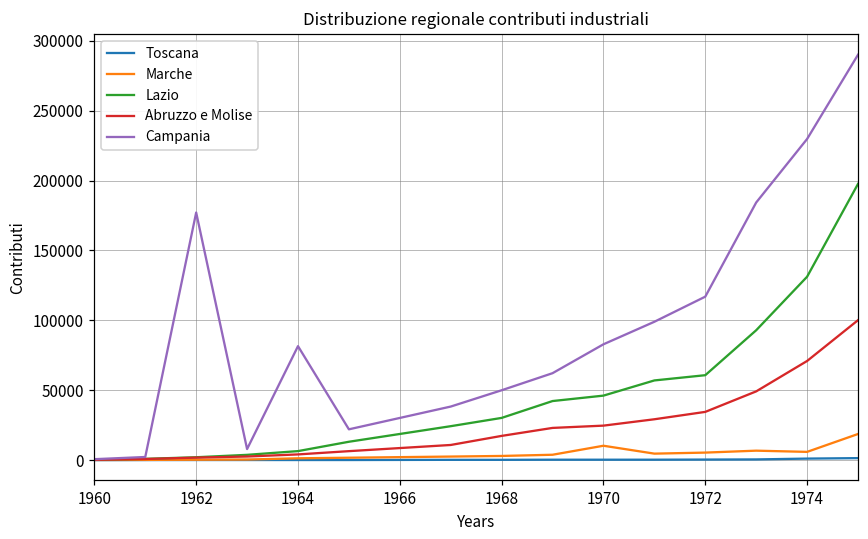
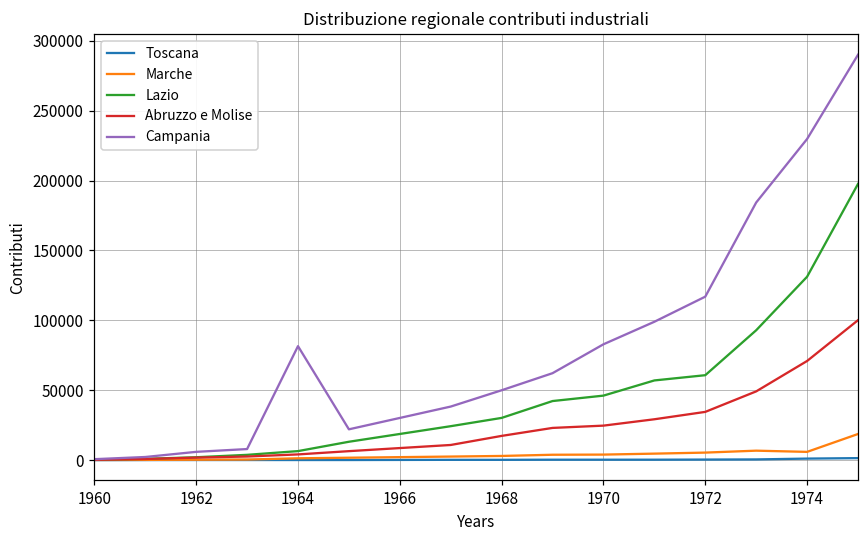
  {
    "Toscana": {
      "1968": 0,
      "1970": 0,
      "1972": 0,
      "1974": 1000
    },
    "Marche": {
      "1968": 3000,
-     "1970": 10000,
+     "1970": 4000,
      "1972": 5000,
      "1974": 6000
    },
    "Lazio": {
      "1964": 6000,
      "1968": 30000,
      "1970": 46000,
      "1972": 61000,
      "1974": 131000
    },
    "Abruzzo e Molise": {
      "1964": 4000,
      "1968": 17000,
      "1970": 25000,
      "1972": 35000,
      "1974": 71000
    },
    "Campania": {
-     "1962": 177000,
+     "1962": 6000,
      "1964": 82000,
      "1968": 50000,
      "1970": 83000,
      "1972": 117000,
      "1974": 230000
    }
  }
